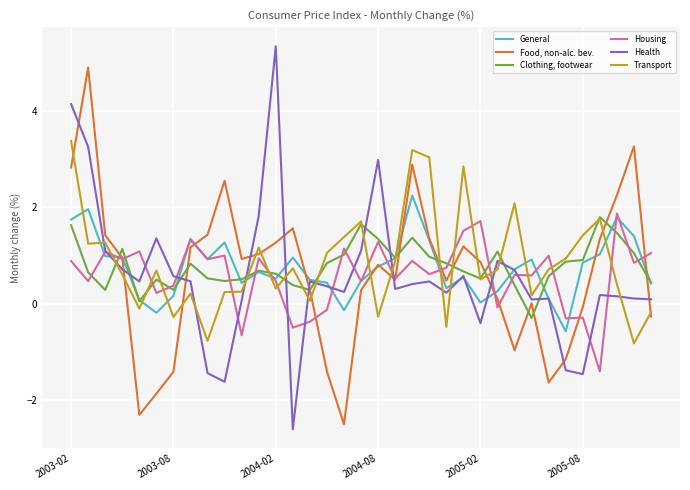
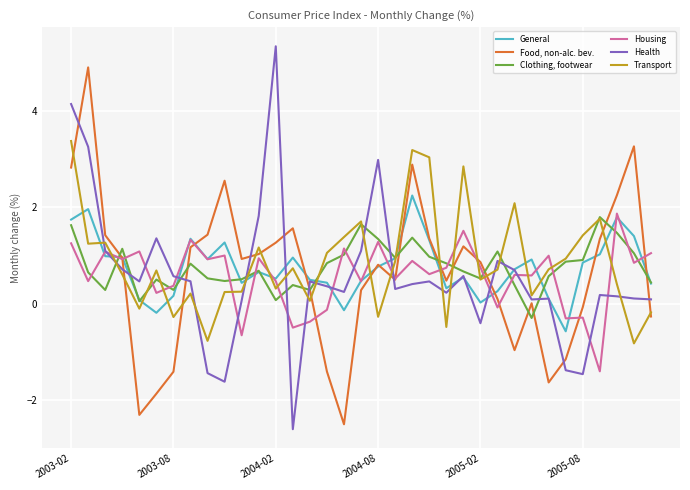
  {
    "General": {
      "2003-02": 1.7,
      "2003-08": 0.2,
      "2004-02": 0.5,
      "2005-02": 0.0,
      "2005-08": 0.9
    },
    "Clothing, footwear": {
      "2003-02": 1.6,
      "2003-08": 0.3,
-     "2004-02": 0.6,
+     "2004-02": 0.1,
      "2004-08": 1.3,
      "2005-08": 0.9
    },
    "Housing": {
-     "2003-02": 0.9,
+     "2003-02": 1.3,
      "2003-08": 0.4,
      "2004-02": 0.5,
      "2004-08": 1.3,
-     "2005-02": 1.7,
+     "2005-02": 0.8,
      "2005-08": -0.3
    },
    "Health": {
      "2003-02": 4.1,
      "2003-08": 0.6,
      "2004-02": 5.3,
      "2004-08": 3.0,
      "2005-02": -0.4,
      "2005-08": -1.5
    }
  }
